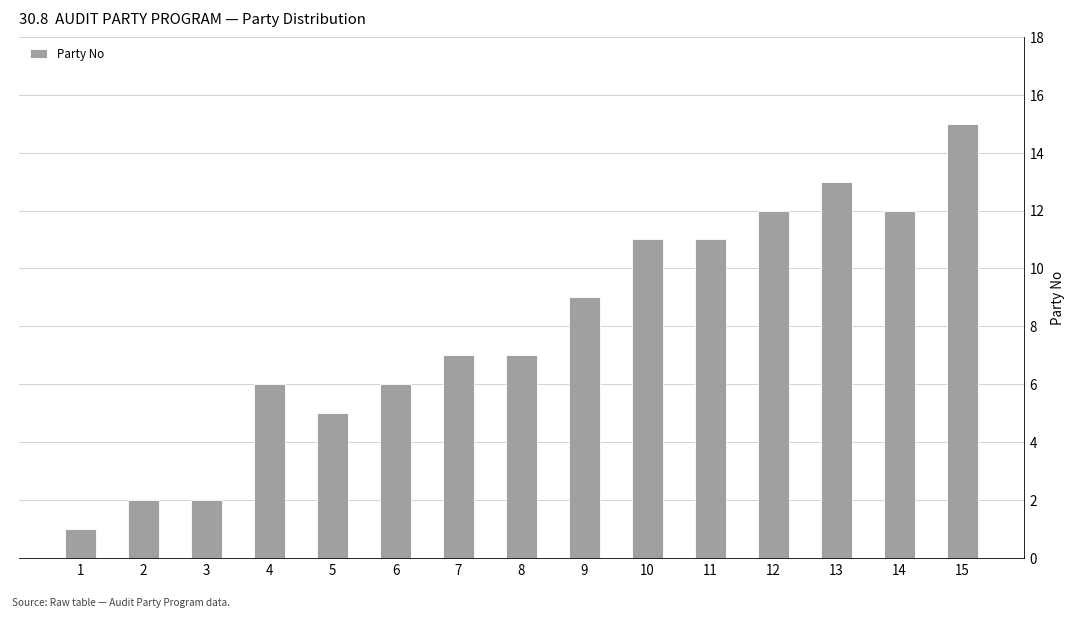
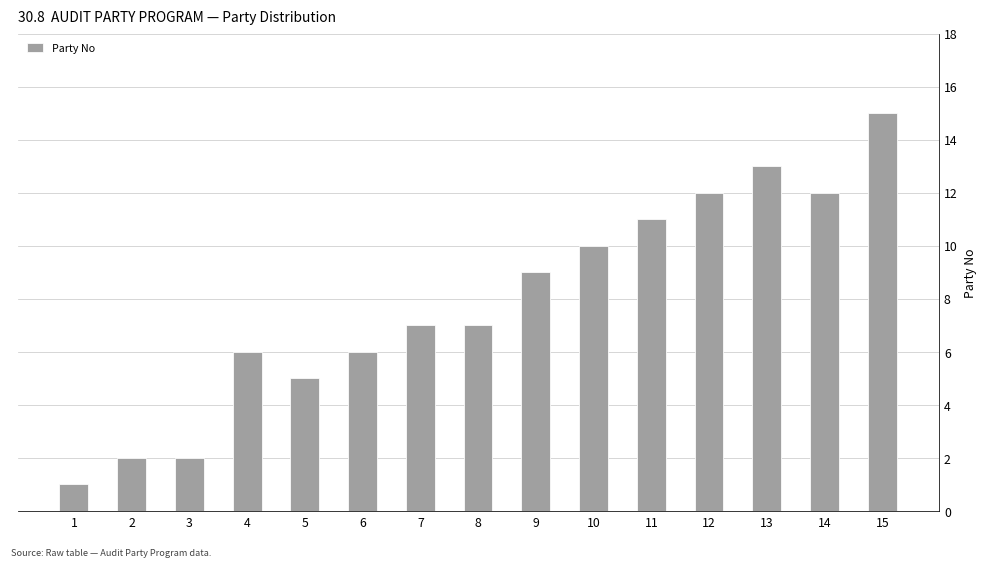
  {
    "1": 1,
    "2": 2,
    "3": 2,
    "4": 6,
    "5": 5,
    "6": 6,
    "7": 7,
    "8": 7,
    "9": 9,
-   "10": 11,
+   "10": 10,
    "11": 11,
    "12": 12,
    "13": 13,
    "14": 12,
    "15": 15
  }
